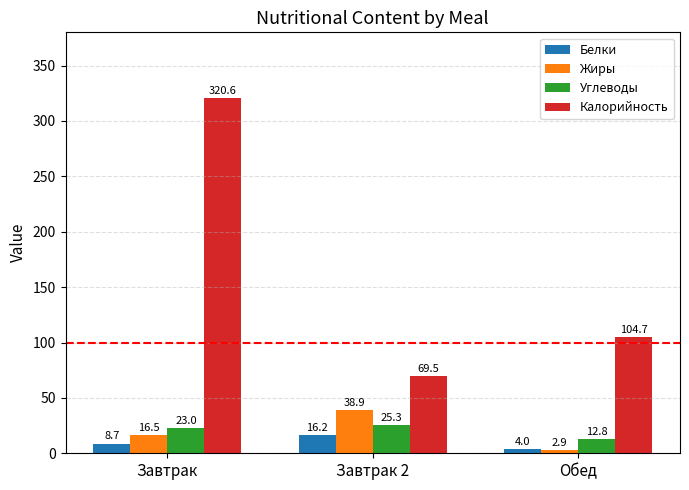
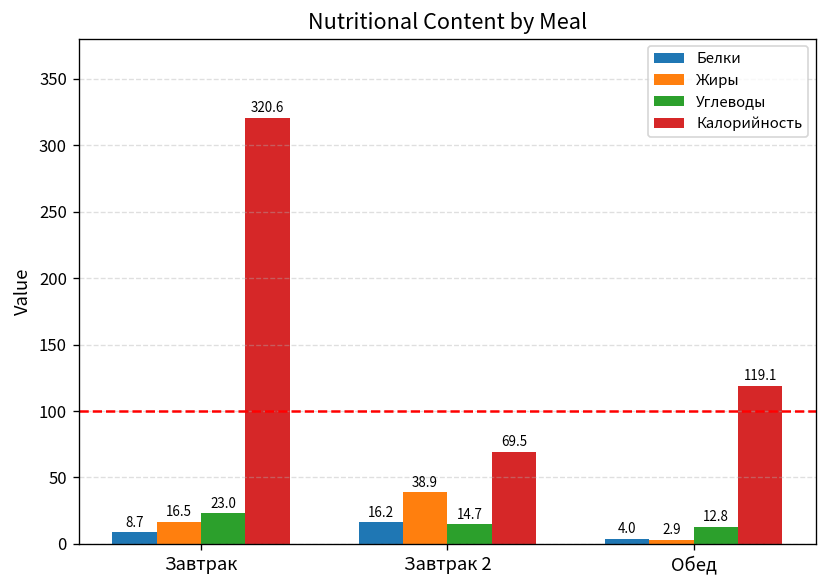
  {
    "Белки": {
      "Завтрак": 8.7,
      "Завтрак 2": 16.2,
      "Обед": 4.0
    },
    "Жиры": {
      "Завтрак": 16.5,
      "Завтрак 2": 38.9,
      "Обед": 2.9
    },
    "Углеводы": {
      "Завтрак": 23.0,
-     "Завтрак 2": 25.3,
+     "Завтрак 2": 14.7,
      "Обед": 12.8
    },
    "Калорийность": {
      "Завтрак": 320.6,
      "Завтрак 2": 69.5,
-     "Обед": 104.7
+     "Обед": 119.1
    }
  }
